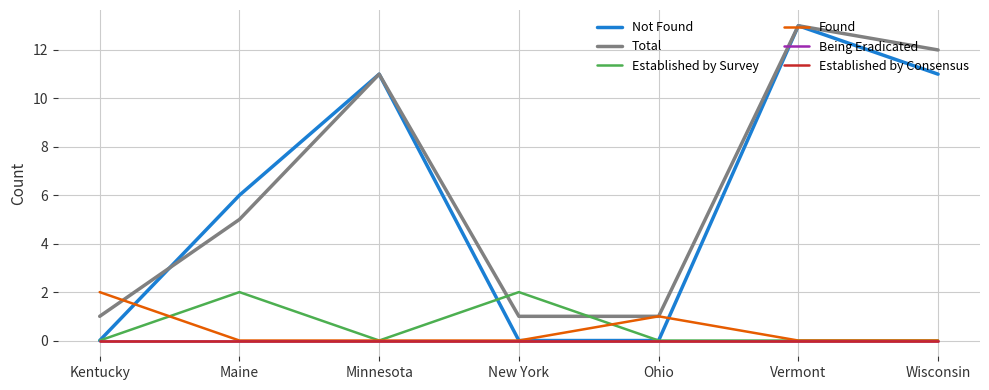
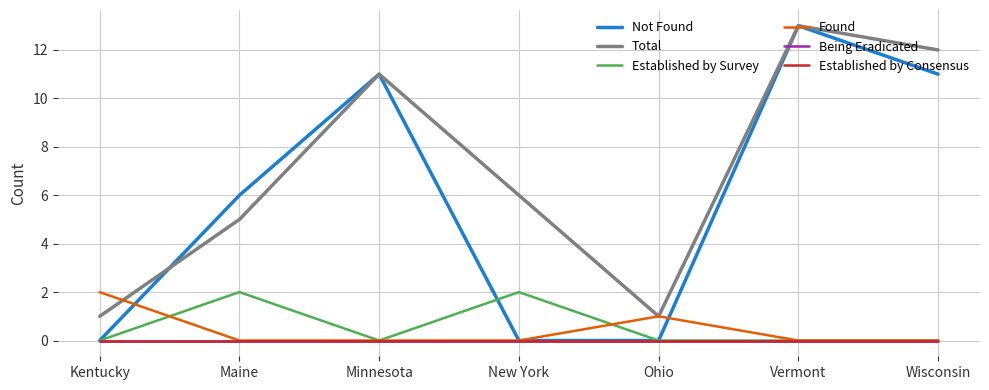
  {
    "Not Found": {
      "Maine": 6,
      "Wisconsin": 11
    },
    "Total": {
      "Kentucky": 1,
      "Maine": 5,
-     "New York": 1,
+     "New York": 6,
      "Wisconsin": 12
    },
    "Established by Survey": {
      "Maine": 2,
      "New York": 2
    },
    "Found": {
      "Kentucky": 2
    }
  }
